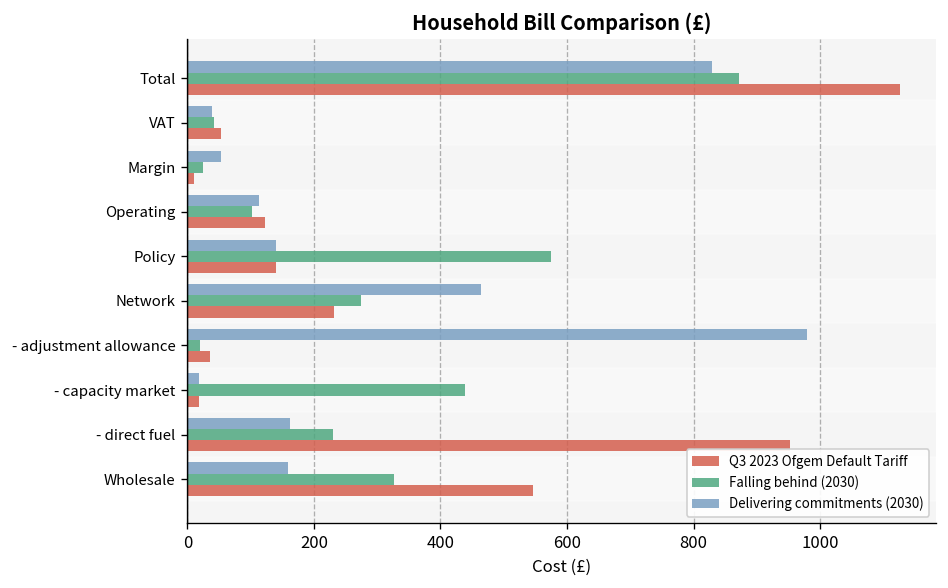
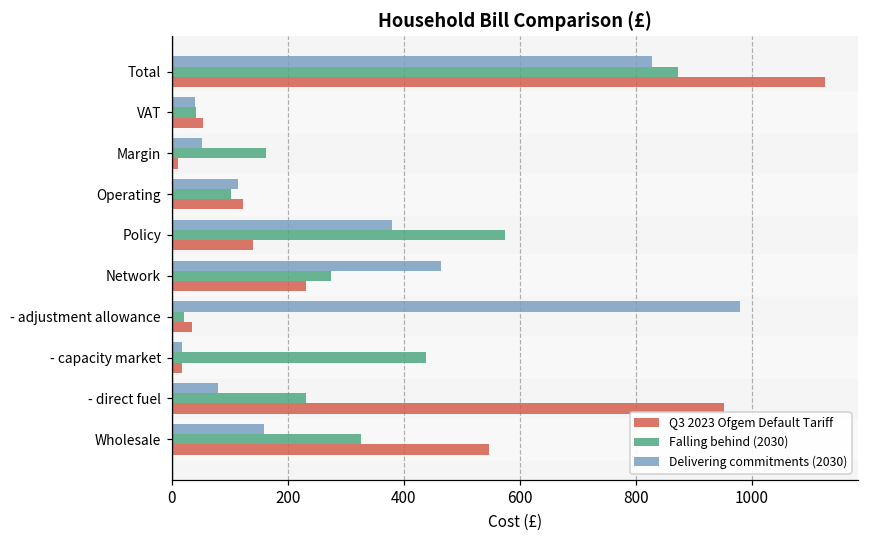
  {
    "Q3 2023 Ofgem Default Tariff": {
      "Total": 1130,
      "VAT": 50,
      "Margin": 10,
      "Operating": 120,
      "Policy": 140,
      "Network": 230,
      "- adjustment allowance": 40,
      "- capacity market": 20,
      "- direct fuel": 950,
      "Wholesale": 550
    },
    "Falling behind (2030)": {
      "Total": 870,
      "VAT": 40,
-     "Margin": 20,
+     "Margin": 160,
      "Operating": 100,
      "Policy": 570,
      "Network": 270,
      "- adjustment allowance": 20,
      "- capacity market": 440,
      "- direct fuel": 230,
      "Wholesale": 330
    },
    "Delivering commitments (2030)": {
      "Total": 830,
      "VAT": 40,
      "Margin": 50,
      "Operating": 110,
-     "Policy": 140,
+     "Policy": 380,
      "Network": 460,
      "- adjustment allowance": 980,
      "- capacity market": 20,
-     "- direct fuel": 160,
+     "- direct fuel": 80,
      "Wholesale": 160
    }
  }
